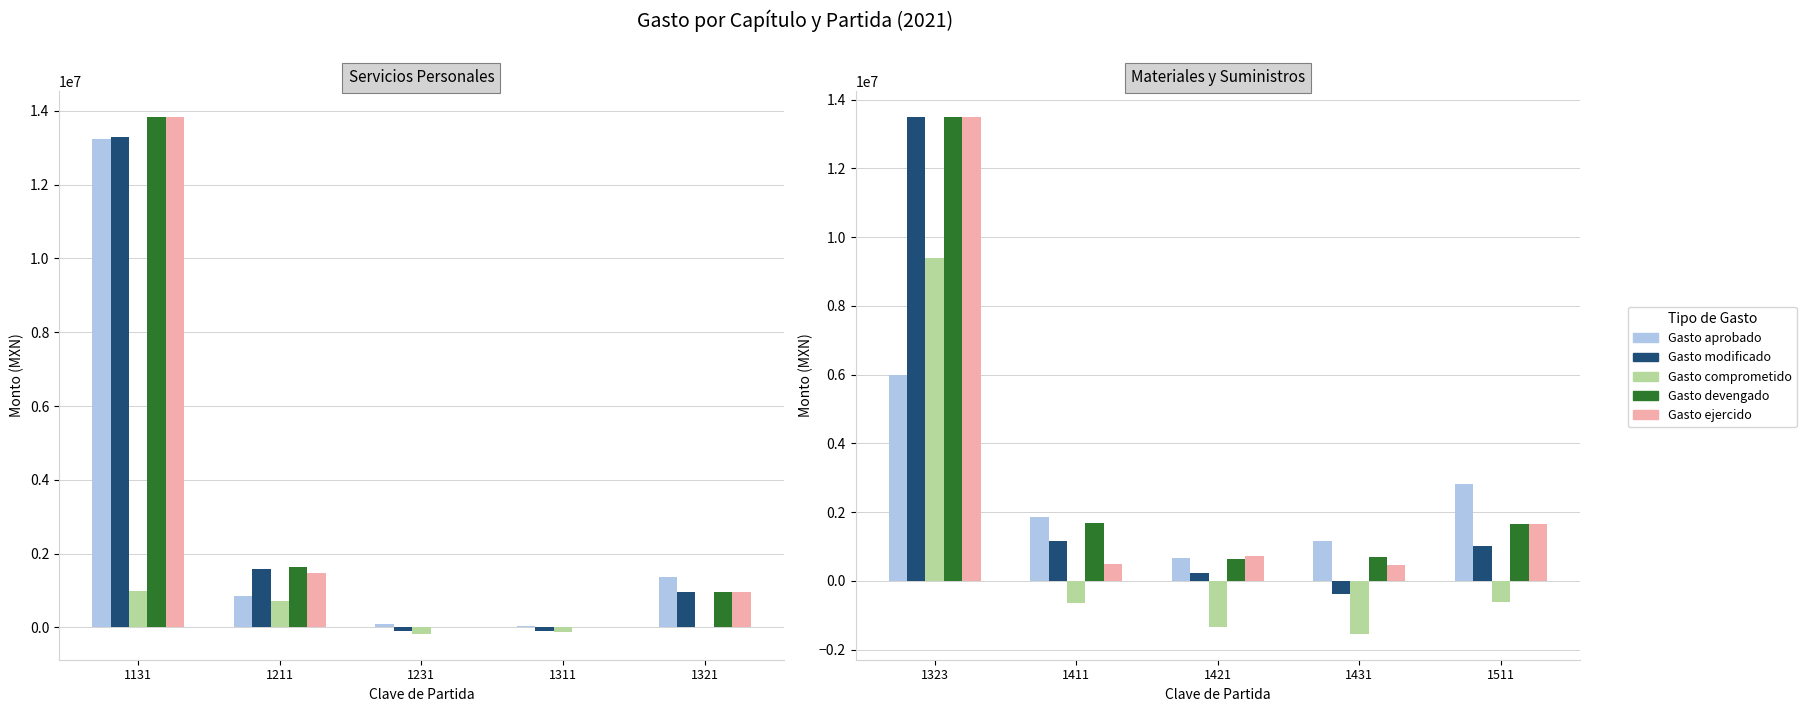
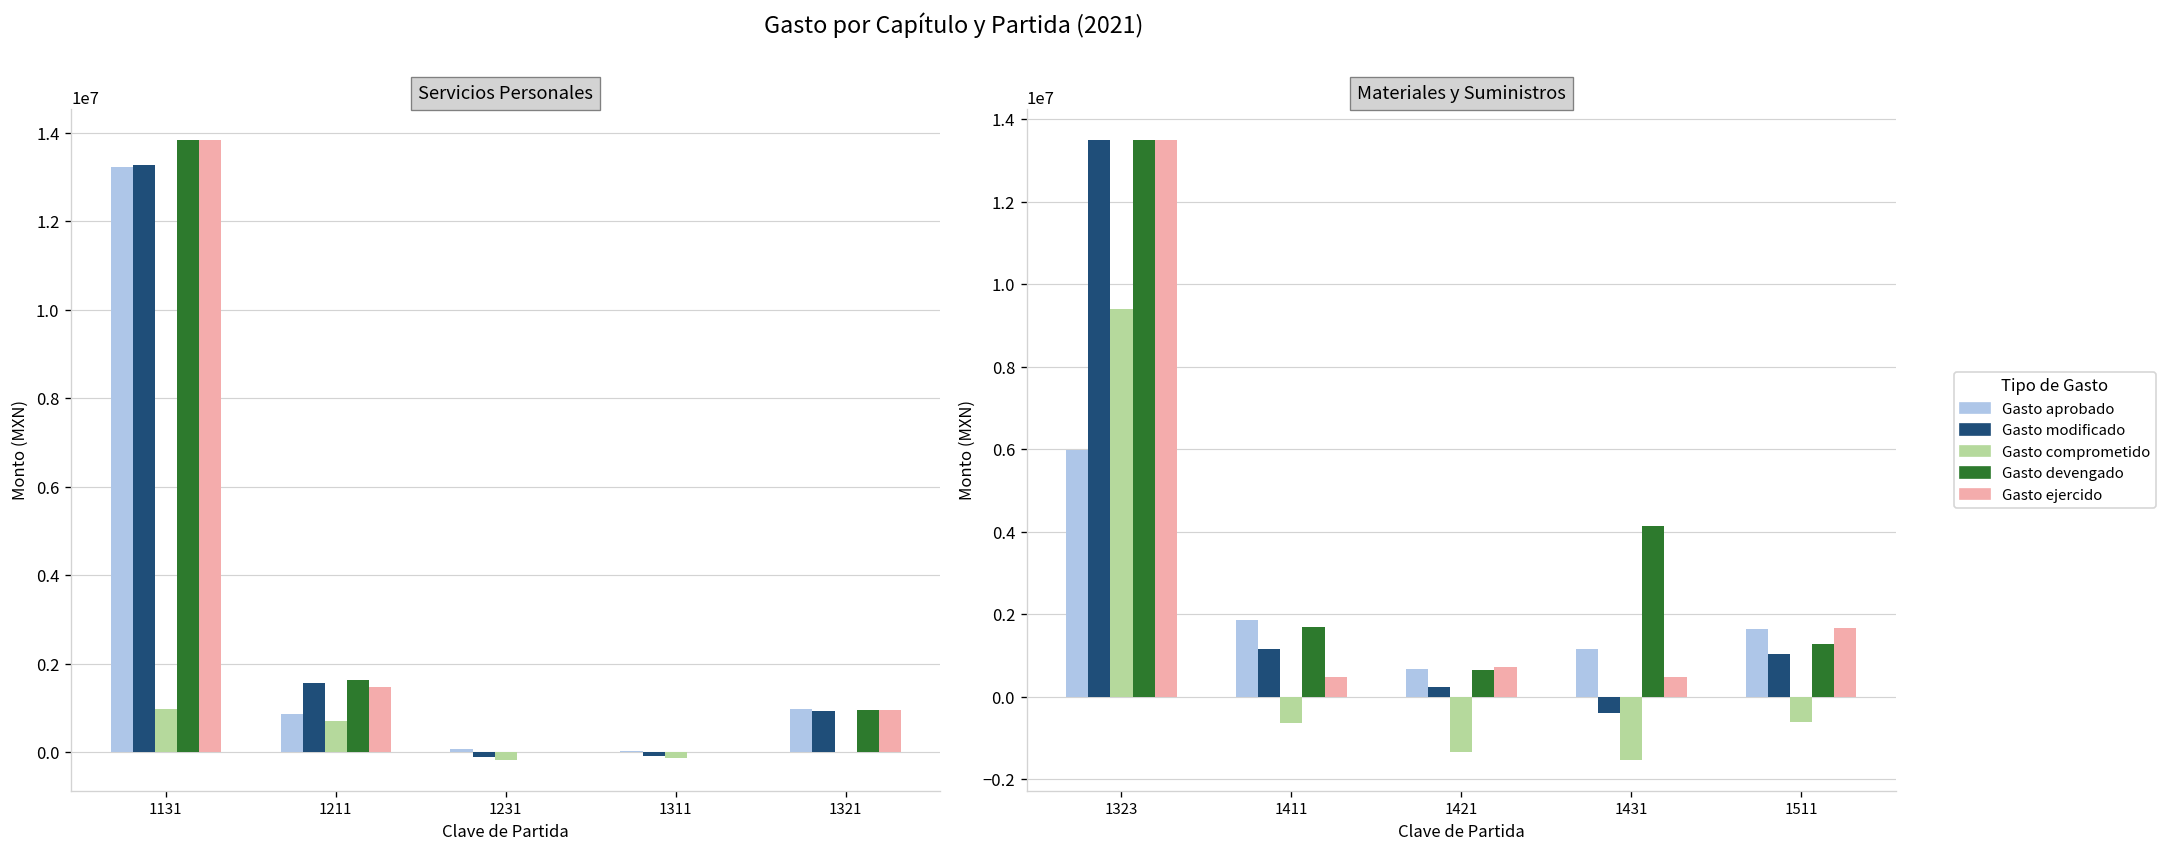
  {
    "Servicios Personales": {
      "Gasto aprobado": {
        "1131": 13200000,
        "1211": 900000,
        "1231": 100000,
-       "1321": 1400000
+       "1321": 1000000
      },
      "Gasto modificado": {
        "1131": 13300000,
        "1211": 1600000,
        "1231": -100000,
        "1311": -100000,
        "1321": 900000
      },
      "Gasto comprometido": {
        "1131": 1000000,
        "1211": 700000,
        "1231": -200000,
        "1311": -100000
      },
      "Gasto devengado": {
        "1131": 13800000,
        "1211": 1600000,
        "1231": 0,
        "1321": 900000
      },
      "Gasto ejercido": {
        "1131": 13800000,
        "1211": 1500000,
        "1231": 0,
        "1321": 900000
      }
    },
    "Materiales y Suministros": {
      "Gasto aprobado": {
        "1323": 6000000,
        "1411": 1800000,
        "1421": 700000,
        "1431": 1200000,
-       "1511": 2800000
+       "1511": 1600000
      },
      "Gasto modificado": {
        "1323": 13500000,
        "1411": 1200000,
        "1421": 200000,
        "1431": -400000,
        "1511": 1000000
      },
      "Gasto comprometido": {
        "1323": 9400000,
        "1411": -600000,
        "1421": -1300000,
        "1431": -1500000,
        "1511": -600000
      },
      "Gasto devengado": {
        "1323": 13500000,
        "1411": 1700000,
        "1421": 600000,
-       "1431": 700000,
-       "1511": 1700000
+       "1431": 4100000,
+       "1511": 1300000
      },
      "Gasto ejercido": {
        "1323": 13500000,
        "1411": 500000,
        "1421": 700000,
        "1431": 500000,
        "1511": 1700000
      }
    }
  }
